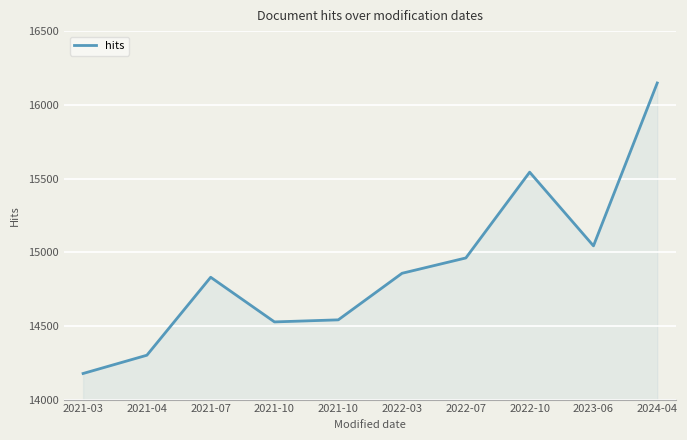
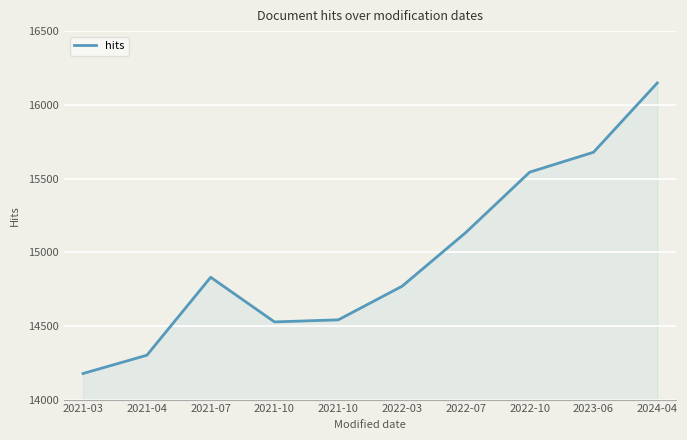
  {
    "2021-03": 14180,
    "2021-04": 14300,
    "2021-07": 14830,
-   "2022-03": 14860,
-   "2022-07": 14960,
+   "2022-03": 14770,
+   "2022-07": 15130,
    "2022-10": 15540,
-   "2023-06": 15040,
+   "2023-06": 15680,
    "2024-04": 16150
  }
